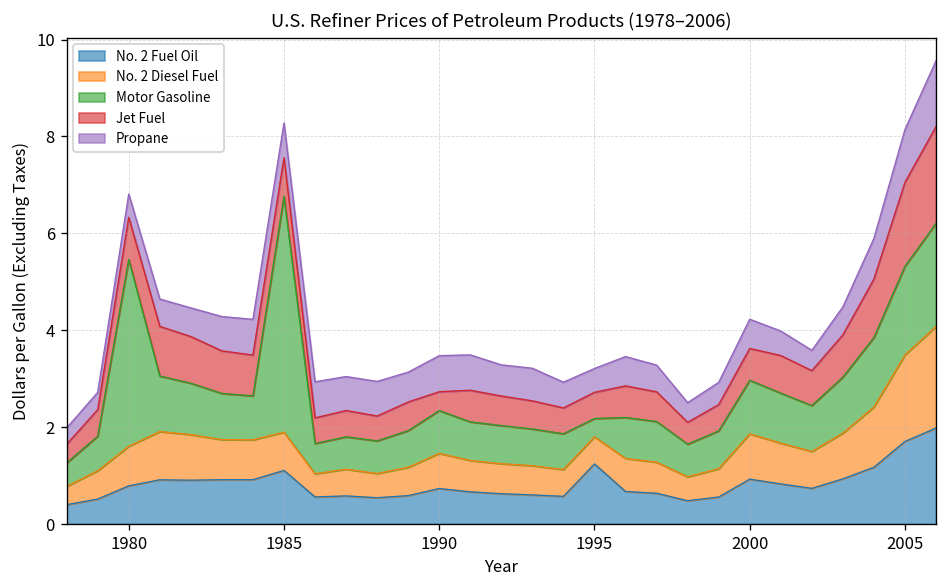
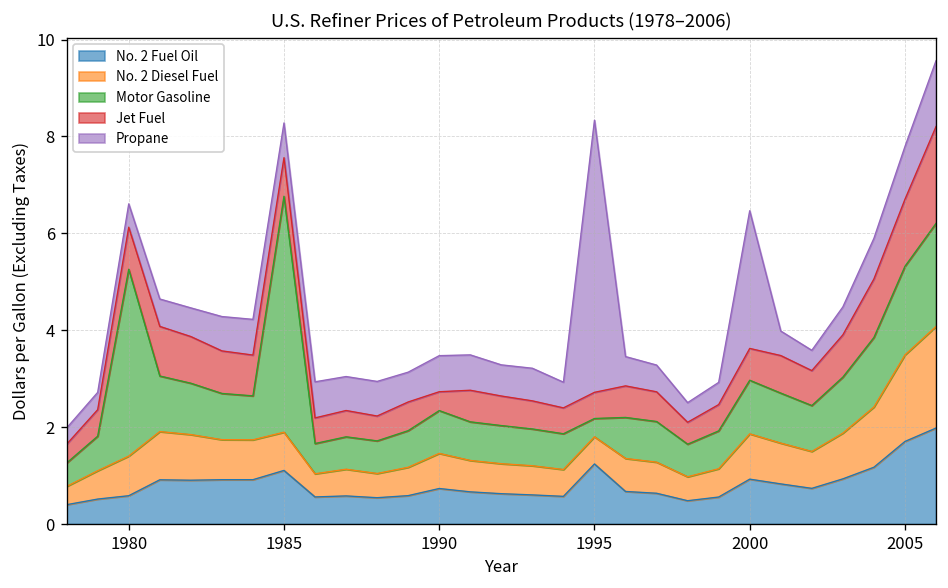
  {
    "No. 2 Fuel Oil": {
-     "1980": 0.8,
+     "1980": 0.6,
      "1985": 1.1,
      "1990": 0.7,
      "1995": 1.2,
      "2000": 0.9,
      "2005": 1.7
    },
    "No. 2 Diesel Fuel": {
      "1980": 0.8,
      "1985": 0.8,
      "1990": 0.7,
      "1995": 0.6,
      "2000": 0.9,
      "2005": 1.8
    },
    "Motor Gasoline": {
      "1980": 3.9,
      "1985": 4.9,
      "1990": 0.9,
      "1995": 0.4,
      "2000": 1.1,
      "2005": 1.8
    },
    "Jet Fuel": {
      "1980": 0.9,
      "1985": 0.8,
      "1990": 0.4,
      "1995": 0.5,
      "2000": 0.7,
-     "2005": 1.7
+     "2005": 1.4
    },
    "Propane": {
      "1980": 0.5,
      "1985": 0.7,
      "1990": 0.7,
-     "1995": 0.5,
-     "2000": 0.6,
+     "1995": 5.6,
+     "2000": 2.8,
      "2005": 1.1
    }
  }
